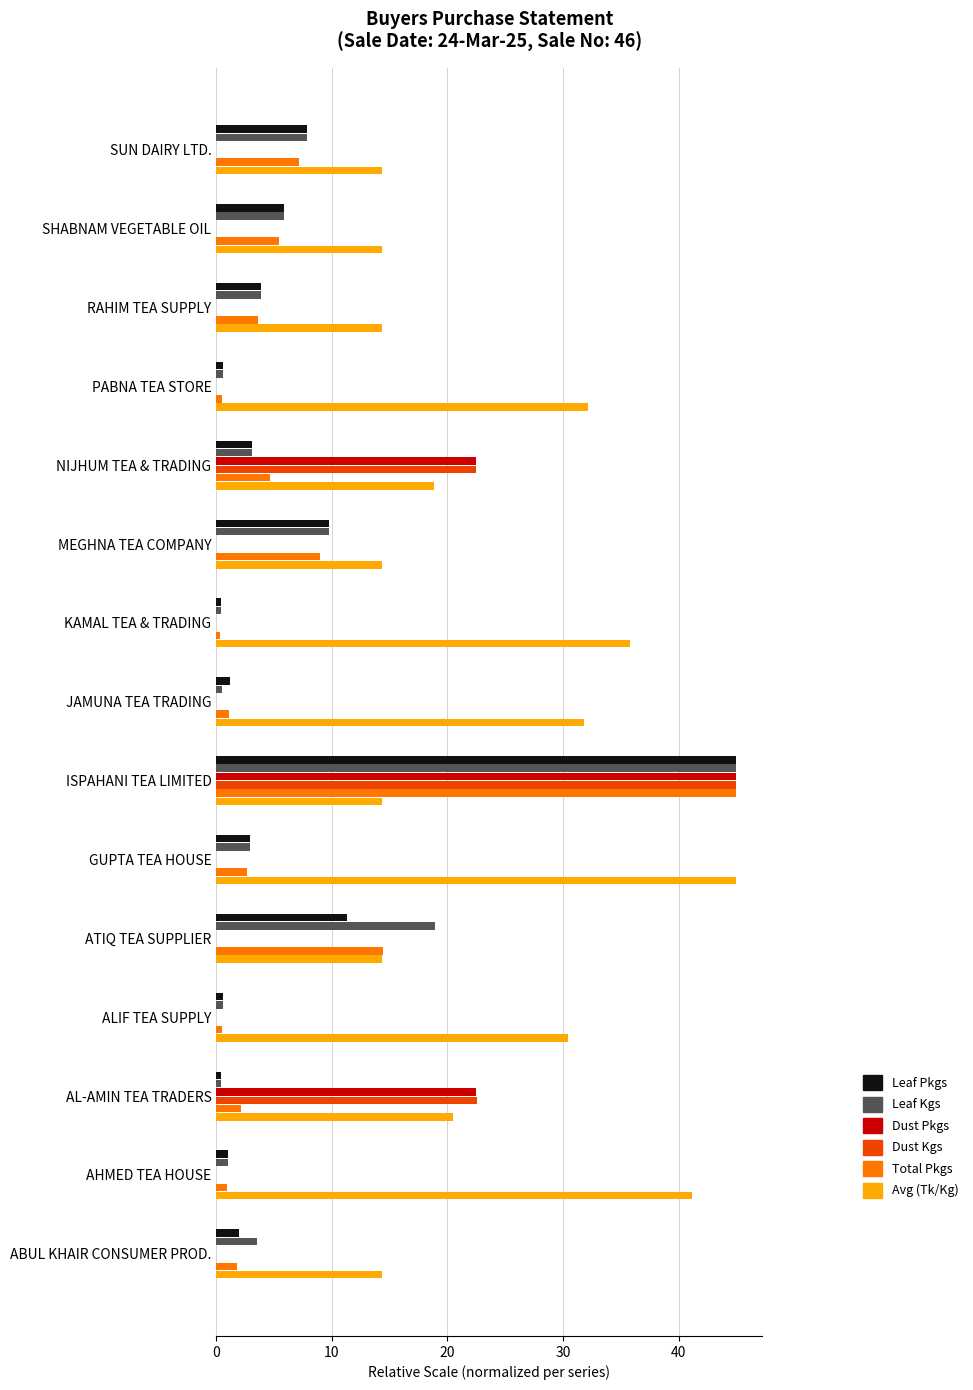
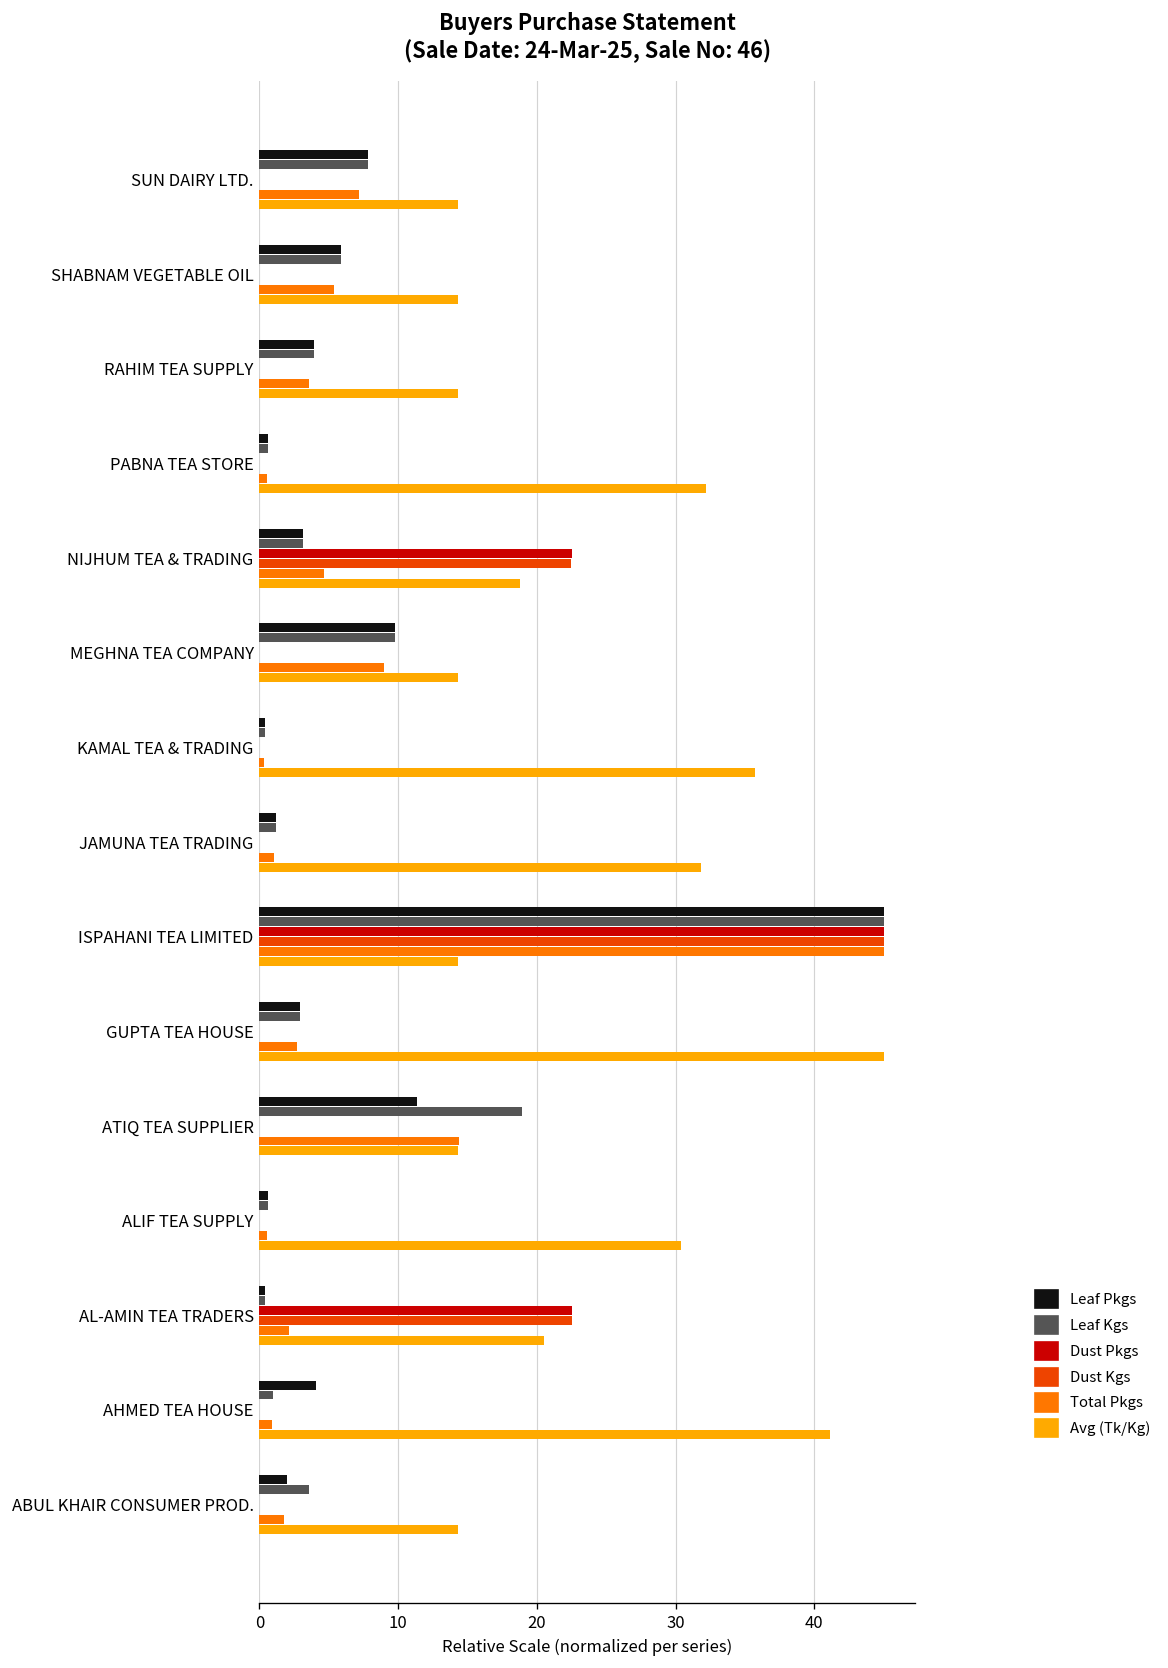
  {
    "Leaf Pkgs": {
      "SUN DAIRY LTD.": 7.8,
      "SHABNAM VEGETABLE OIL": 5.9,
      "RAHIM TEA SUPPLY": 3.9,
      "PABNA TEA STORE": 0.6,
      "NIJHUM TEA & TRADING": 3.1,
      "MEGHNA TEA COMPANY": 9.8,
      "KAMAL TEA & TRADING": 0.4,
      "JAMUNA TEA TRADING": 1.2,
      "ISPAHANI TEA LIMITED": 45.0,
      "GUPTA TEA HOUSE": 2.9,
      "ATIQ TEA SUPPLIER": 11.3,
      "ALIF TEA SUPPLY": 0.6,
      "AL-AMIN TEA TRADERS": 0.4,
-     "AHMED TEA HOUSE": 1.0,
+     "AHMED TEA HOUSE": 4.1,
      "ABUL KHAIR CONSUMER PROD.": 2.0
    },
    "Leaf Kgs": {
      "SUN DAIRY LTD.": 7.8,
      "SHABNAM VEGETABLE OIL": 5.9,
      "RAHIM TEA SUPPLY": 3.9,
      "PABNA TEA STORE": 0.6,
      "NIJHUM TEA & TRADING": 3.1,
      "MEGHNA TEA COMPANY": 9.7,
      "KAMAL TEA & TRADING": 0.4,
-     "JAMUNA TEA TRADING": 0.5,
+     "JAMUNA TEA TRADING": 1.2,
      "ISPAHANI TEA LIMITED": 45.0,
      "GUPTA TEA HOUSE": 2.9,
      "ATIQ TEA SUPPLIER": 18.9,
      "ALIF TEA SUPPLY": 0.6,
      "AL-AMIN TEA TRADERS": 0.4,
      "AHMED TEA HOUSE": 1.0,
      "ABUL KHAIR CONSUMER PROD.": 3.5
    },
    "Dust Pkgs": {
      "SUN DAIRY LTD.": 0.0,
      "SHABNAM VEGETABLE OIL": 0.0,
      "RAHIM TEA SUPPLY": 0.0,
      "PABNA TEA STORE": 0.0,
      "NIJHUM TEA & TRADING": 22.5,
      "MEGHNA TEA COMPANY": 0.0,
      "KAMAL TEA & TRADING": 0.0,
      "JAMUNA TEA TRADING": 0.0,
      "ISPAHANI TEA LIMITED": 45.0,
      "GUPTA TEA HOUSE": 0.0,
      "ATIQ TEA SUPPLIER": 0.0,
      "ALIF TEA SUPPLY": 0.0,
      "AL-AMIN TEA TRADERS": 22.5,
      "AHMED TEA HOUSE": 0.0,
      "ABUL KHAIR CONSUMER PROD.": 0.0
    }
  }
